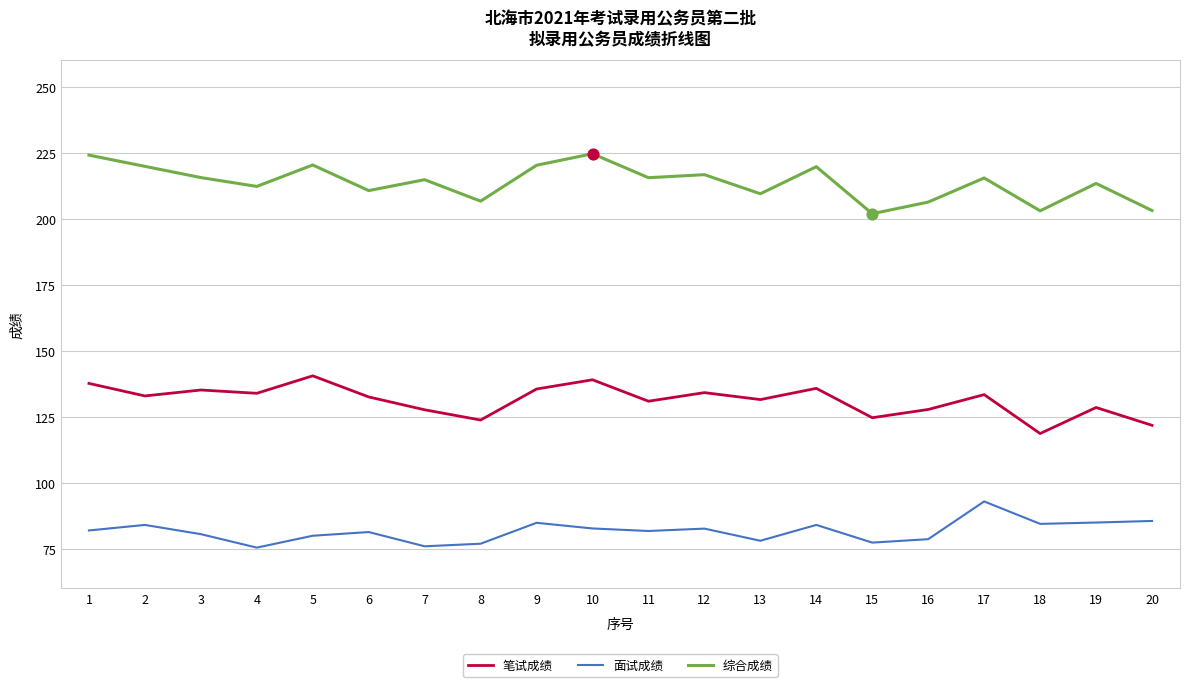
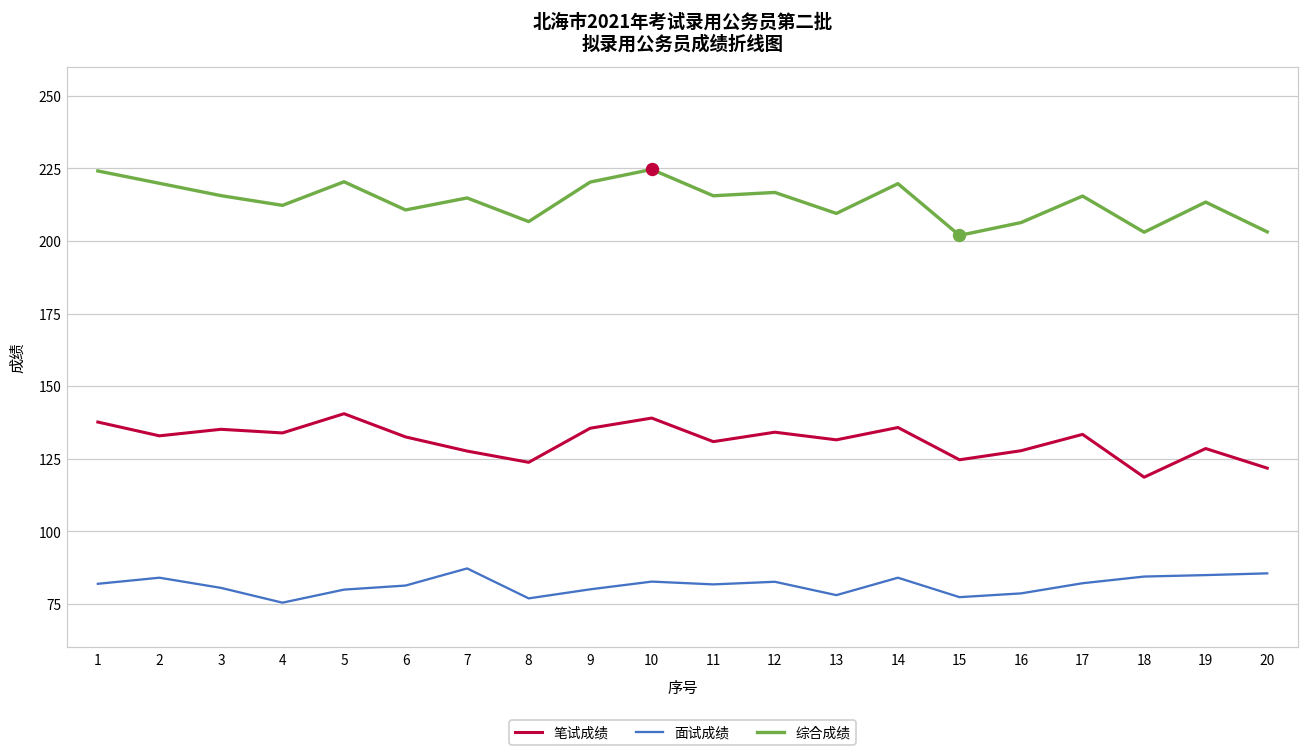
  {
    "面试成绩": {
      "1": 82,
      "2": 84,
      "3": 81,
      "4": 75,
      "5": 80,
      "6": 81,
-     "7": 76,
+     "7": 87,
      "8": 77,
-     "9": 85,
+     "9": 80,
      "10": 83,
      "11": 82,
      "12": 83,
      "13": 78,
      "14": 84,
      "15": 77,
      "16": 79,
-     "17": 93,
+     "17": 82,
      "18": 84,
      "19": 85,
      "20": 86
    }
  }
